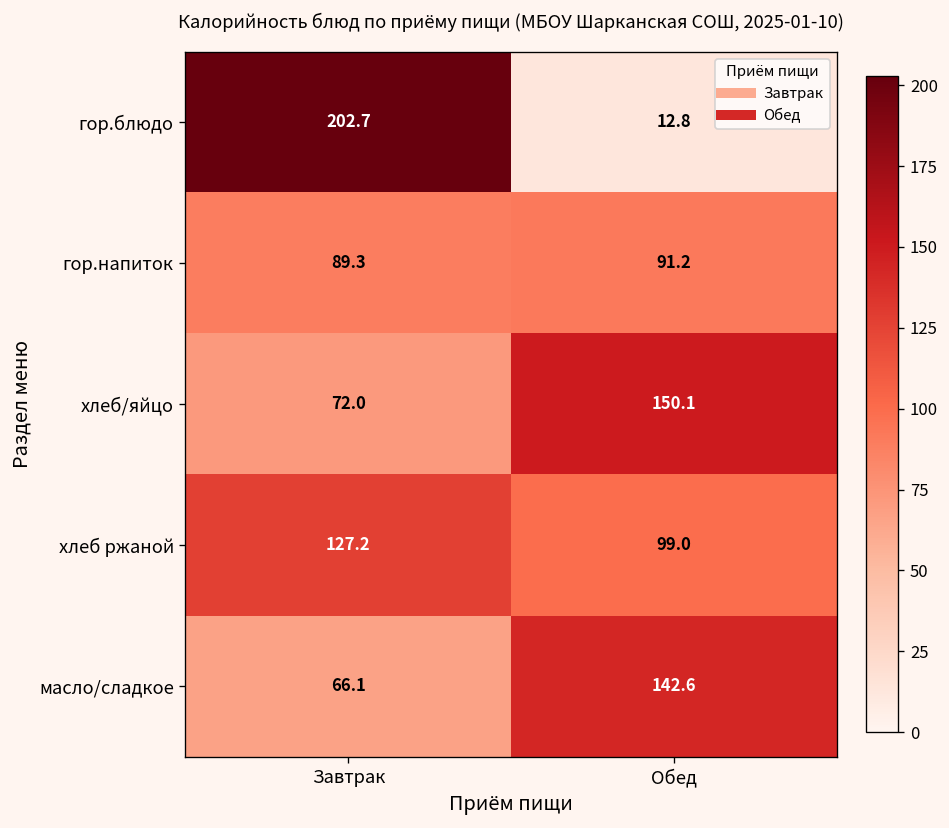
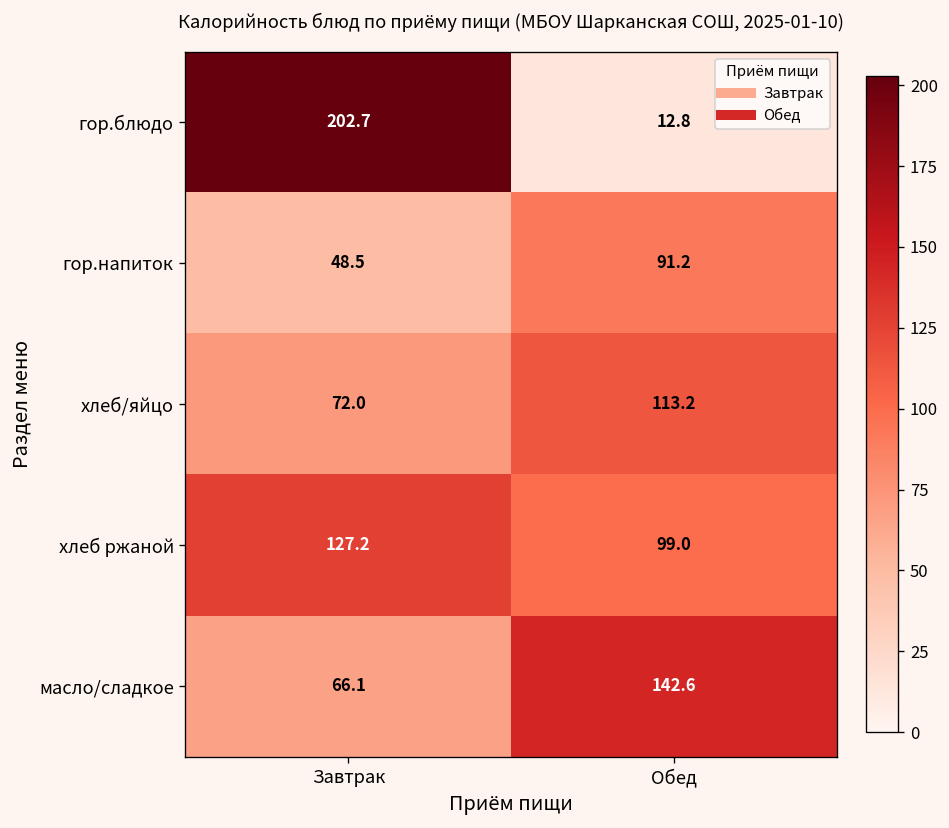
  {
    "гор.блюдо": {
      "Завтрак": 202.7,
      "Обед": 12.8
    },
    "гор.напиток": {
-     "Завтрак": 89.3,
+     "Завтрак": 48.5,
      "Обед": 91.2
    },
    "хлеб/яйцо": {
      "Завтрак": 72.0,
-     "Обед": 150.1
+     "Обед": 113.2
    },
    "хлеб ржаной": {
      "Завтрак": 127.2,
      "Обед": 99.0
    },
    "масло/сладкое": {
      "Завтрак": 66.1,
      "Обед": 142.6
    }
  }
